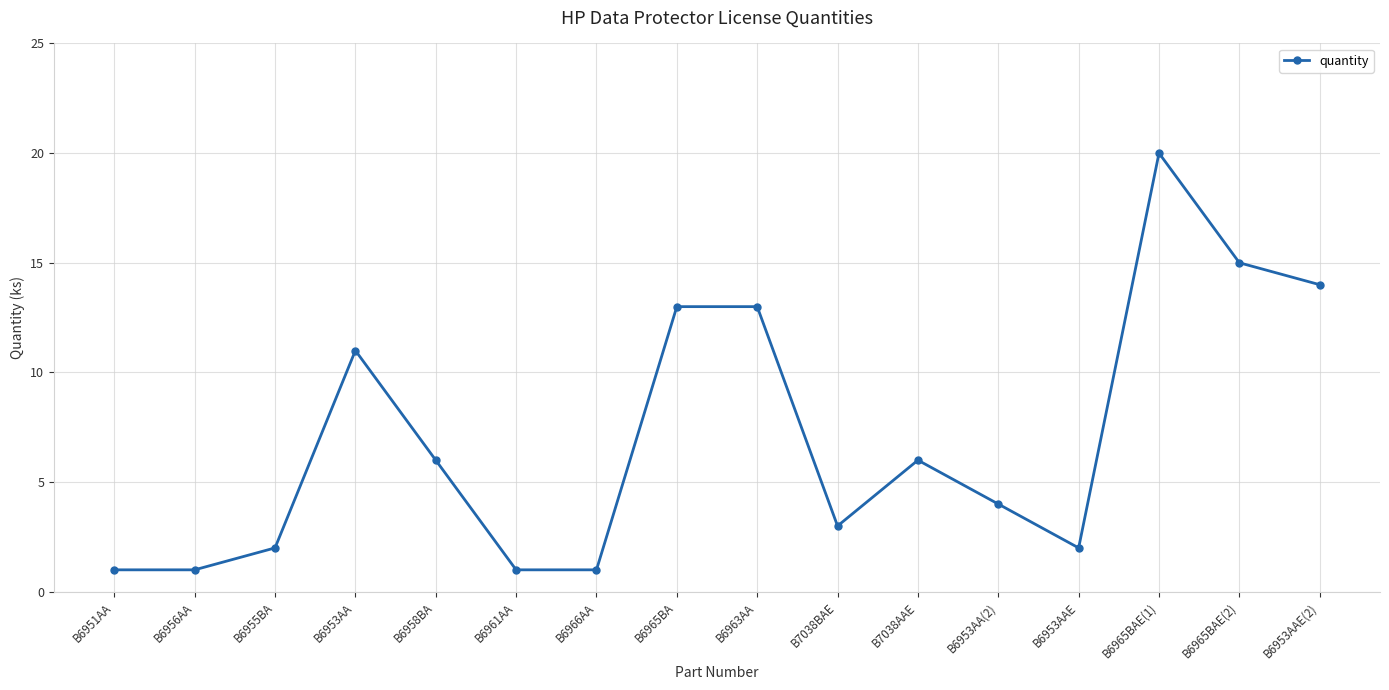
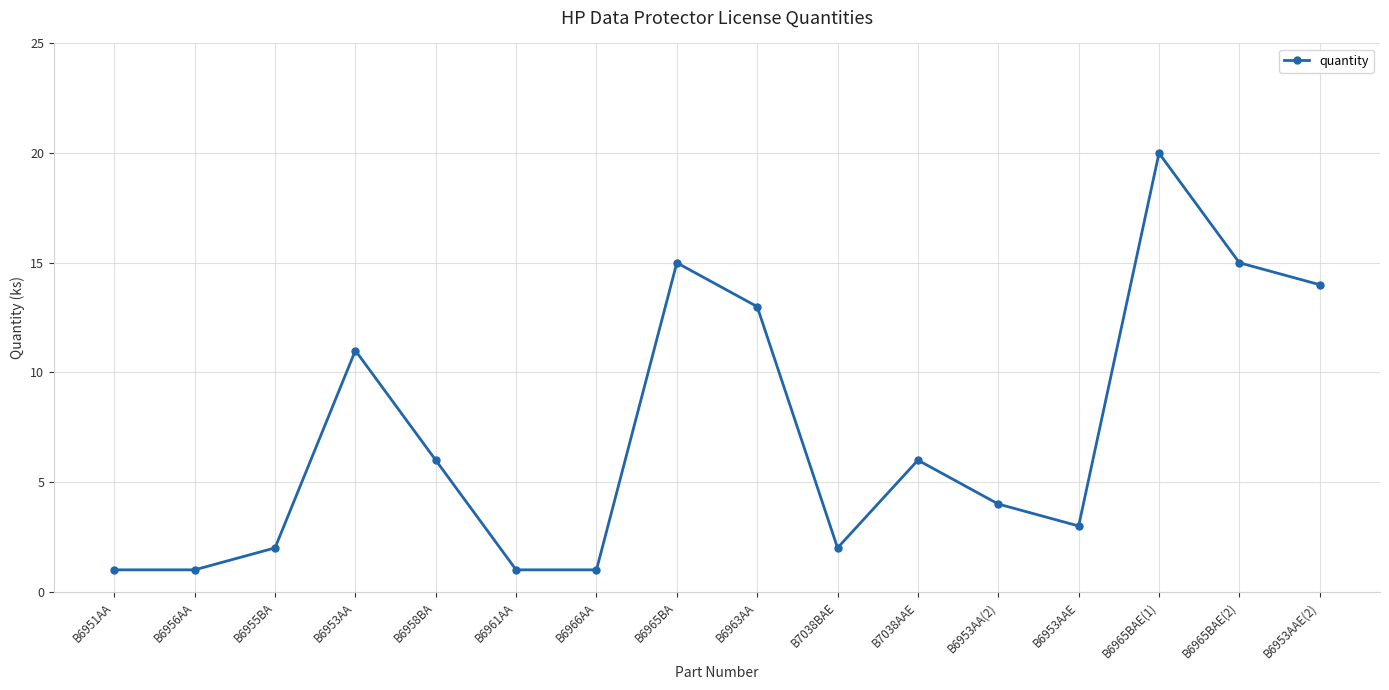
  {
    "B6951AA": 1,
    "B6956AA": 1,
    "B6955BA": 2,
    "B6953AA": 11,
    "B6958BA": 6,
    "B6961AA": 1,
    "B6966AA": 1,
-   "B6965BA": 13,
+   "B6965BA": 15,
    "B6963AA": 13,
-   "B7038BAE": 3,
+   "B7038BAE": 2,
    "B7038AAE": 6,
    "B6953AA(2)": 4,
-   "B6953AAE": 2,
+   "B6953AAE": 3,
    "B6965BAE(1)": 20,
    "B6965BAE(2)": 15,
    "B6953AAE(2)": 14
  }
